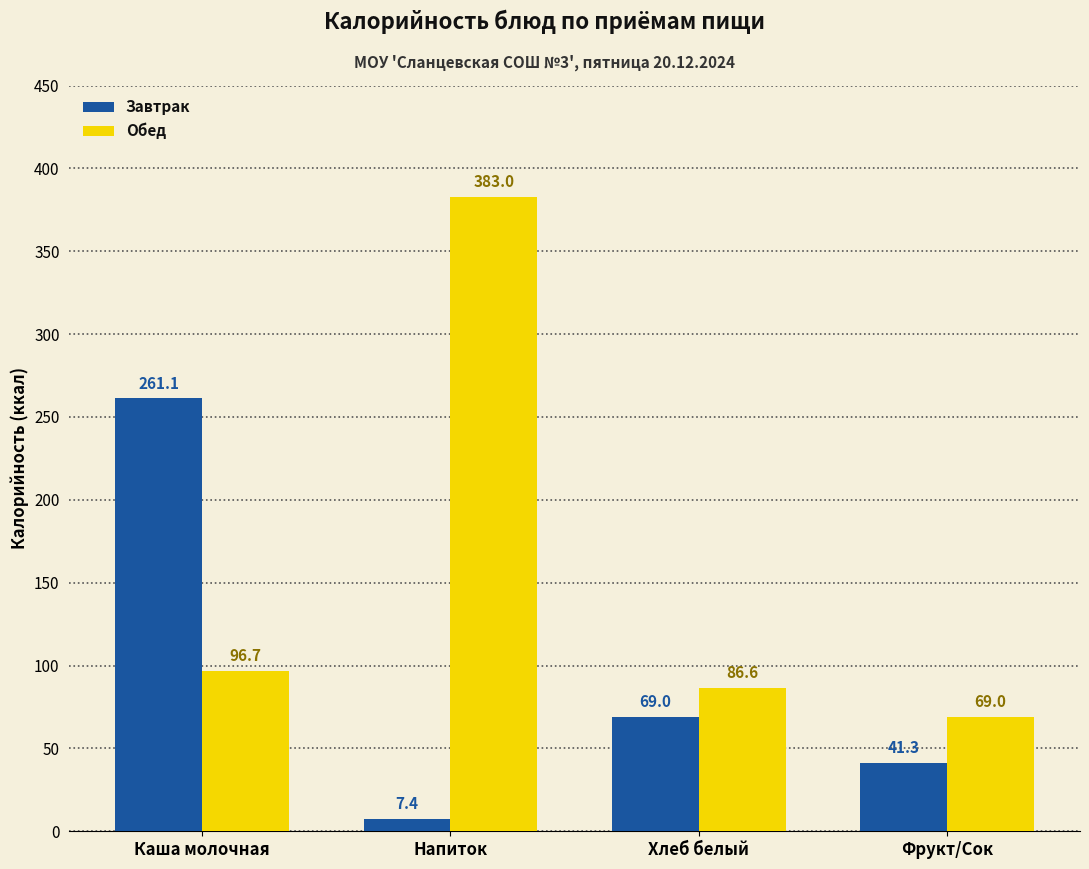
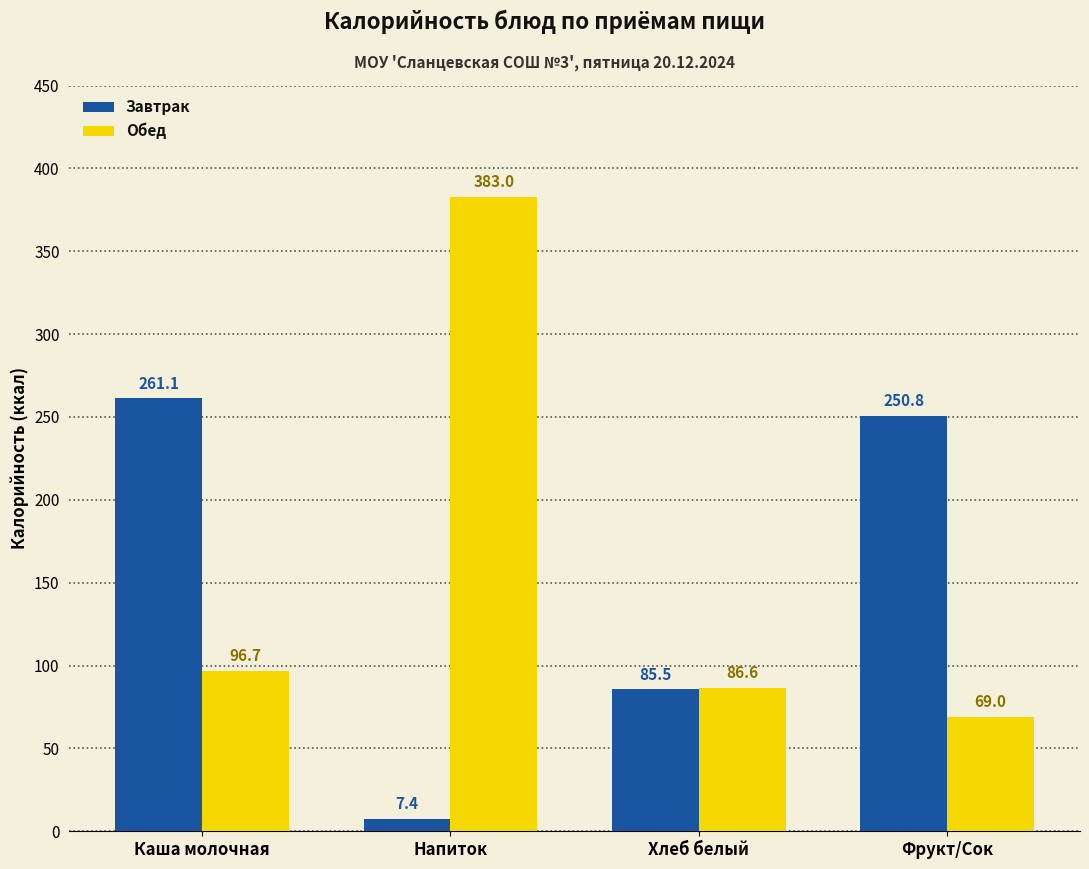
  {
    "Завтрак": {
      "Каша молочная": 261.1,
      "Напиток": 7.4,
-     "Хлеб белый": 69.0,
-     "Фрукт/Сок": 41.3
+     "Хлеб белый": 85.5,
+     "Фрукт/Сок": 250.8
    },
    "Обед": {
      "Каша молочная": 96.7,
      "Напиток": 383.0,
      "Хлеб белый": 86.6,
      "Фрукт/Сок": 69.0
    }
  }
